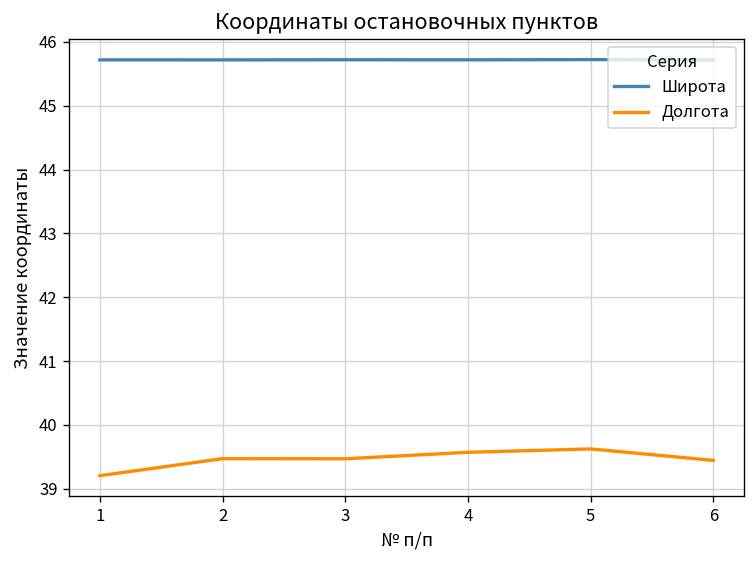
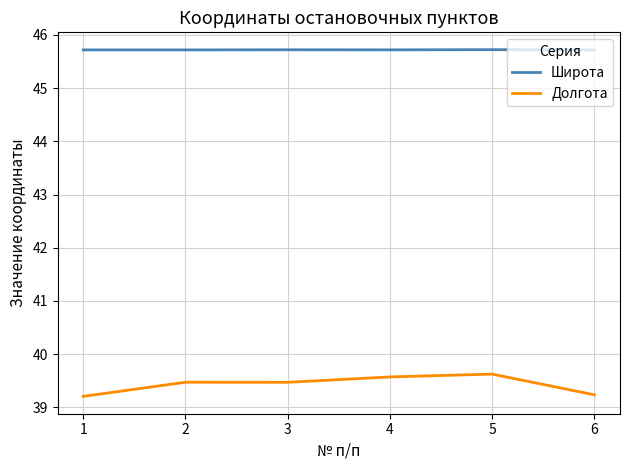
  {
    "Широта": {
      "1": 45.7,
      "2": 45.7,
      "3": 45.7,
      "4": 45.7,
      "5": 45.7
    },
    "Долгота": {
      "1": 39.2,
      "2": 39.5,
      "3": 39.5,
      "4": 39.6,
      "5": 39.6,
-     "6": 39.4
+     "6": 39.2
    }
  }
